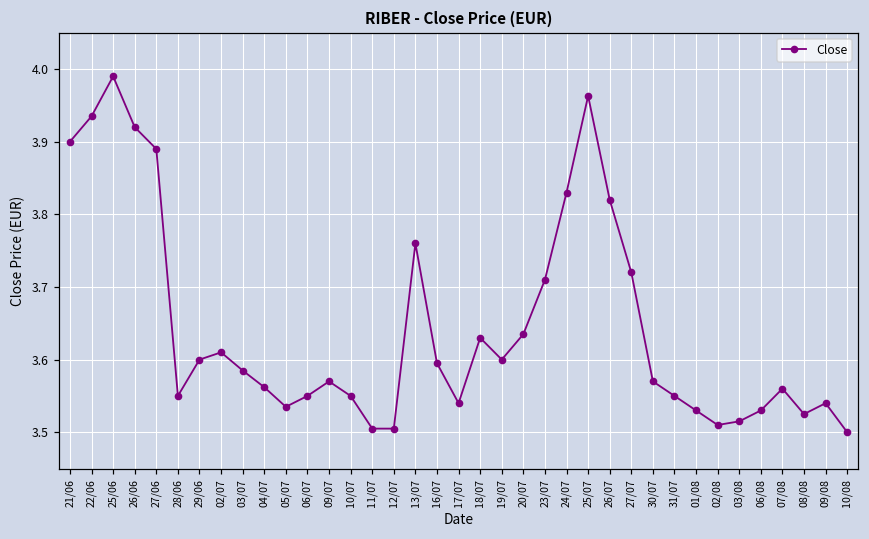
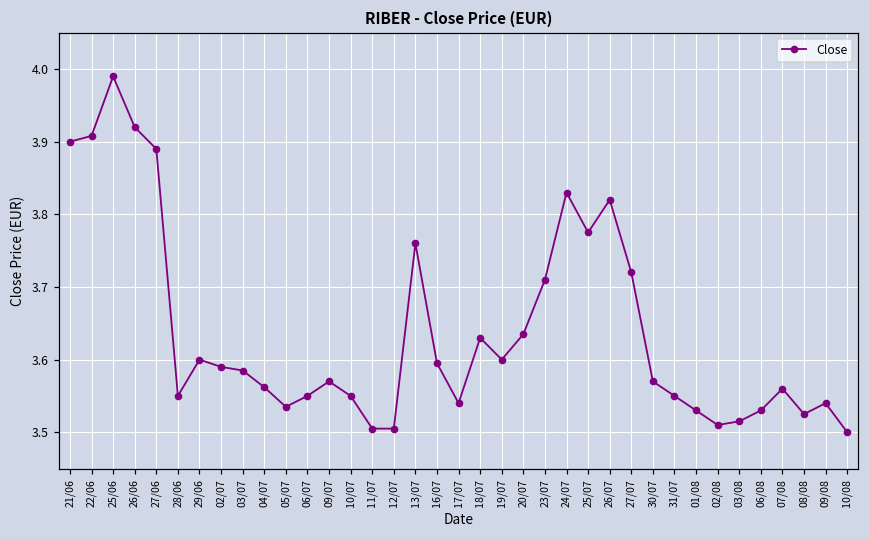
  {
    "21/06": 3.90,
-   "22/06": 3.94,
+   "22/06": 3.91,
    "25/06": 3.99,
    "26/06": 3.92,
    "27/06": 3.89,
    "28/06": 3.55,
    "29/06": 3.60,
-   "02/07": 3.61,
+   "02/07": 3.59,
    "03/07": 3.59,
    "04/07": 3.56,
    "05/07": 3.54,
    "06/07": 3.55,
    "09/07": 3.57,
    "10/07": 3.55,
    "11/07": 3.51,
    "12/07": 3.51,
    "13/07": 3.76,
    "16/07": 3.60,
    "17/07": 3.54,
    "18/07": 3.63,
    "19/07": 3.60,
    "20/07": 3.64,
    "23/07": 3.71,
    "24/07": 3.83,
-   "25/07": 3.96,
+   "25/07": 3.78,
    "26/07": 3.82,
    "27/07": 3.72,
    "30/07": 3.57,
    "31/07": 3.55,
    "01/08": 3.53,
    "02/08": 3.51,
    "03/08": 3.52,
    "06/08": 3.53,
    "07/08": 3.56,
    "08/08": 3.53,
    "09/08": 3.54,
    "10/08": 3.50
  }
